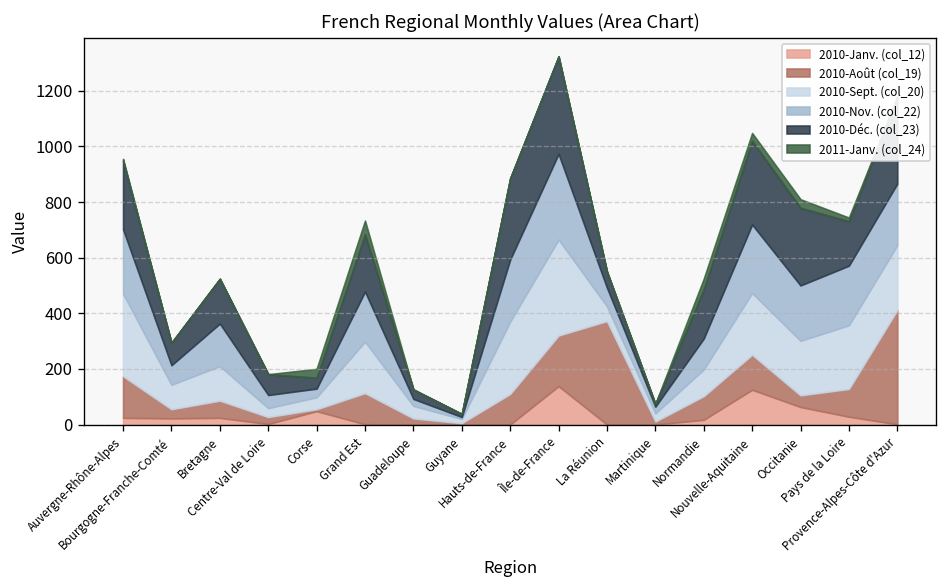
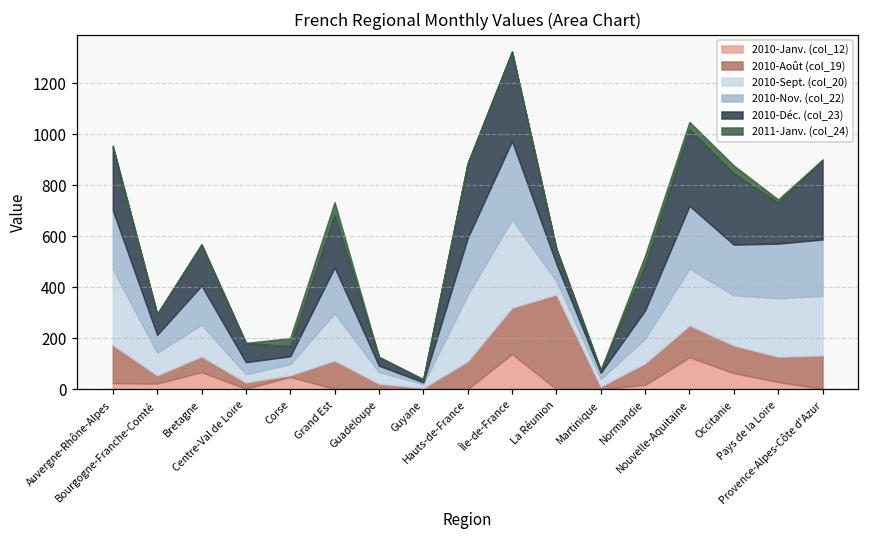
  {
    "2010-Janv. (col_12)": {
      "Auvergne-Rhône-Alpes": 20,
      "Bourgogne-Franche-Comté": 20,
-     "Bretagne": 20,
+     "Bretagne": 70,
      "Guadeloupe": 0,
      "Hauts-de-France": 0,
      "Île-de-France": 140,
      "La Réunion": 0,
      "Martinique": 0,
      "Normandie": 20,
      "Nouvelle-Aquitaine": 130,
      "Occitanie": 60,
      "Pays de la Loire": 30
    },
    "2010-Août (col_19)": {
      "Auvergne-Rhône-Alpes": 150,
      "Bourgogne-Franche-Comté": 30,
      "Bretagne": 60,
      "Centre-Val de Loire": 30,
      "Grand Est": 110,
      "Guadeloupe": 20,
      "Hauts-de-France": 110,
      "Île-de-France": 180,
      "La Réunion": 370,
      "Martinique": 10,
      "Normandie": 90,
      "Nouvelle-Aquitaine": 130,
-     "Occitanie": 40,
+     "Occitanie": 110,
      "Pays de la Loire": 100,
-     "Provence-Alpes-Côte d'Azur": 410
+     "Provence-Alpes-Côte d'Azur": 130
    }
  }
